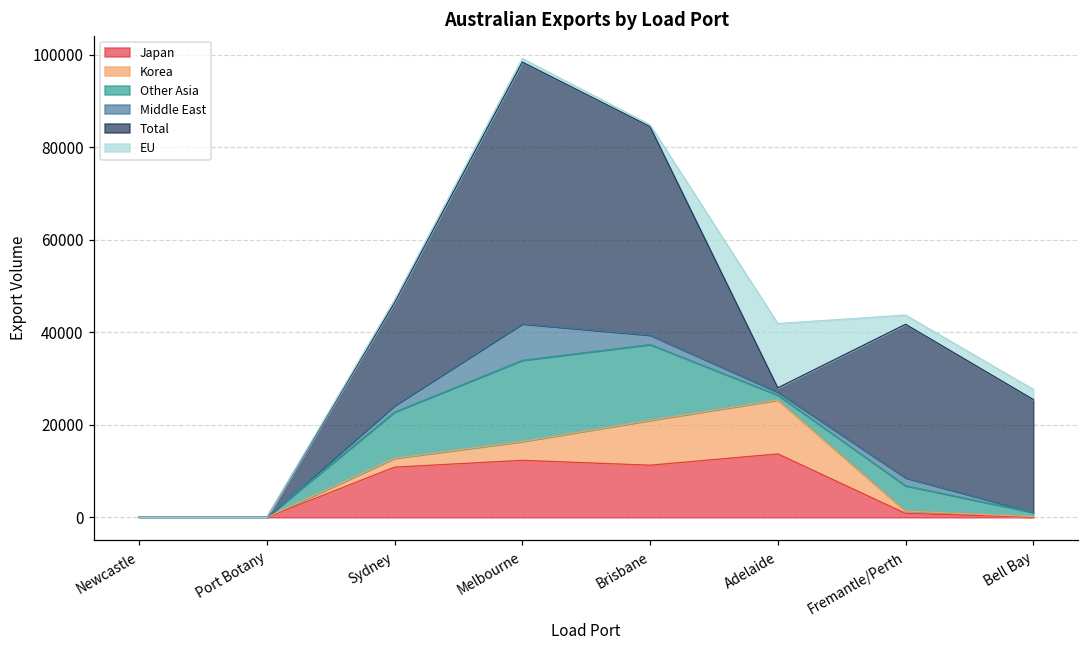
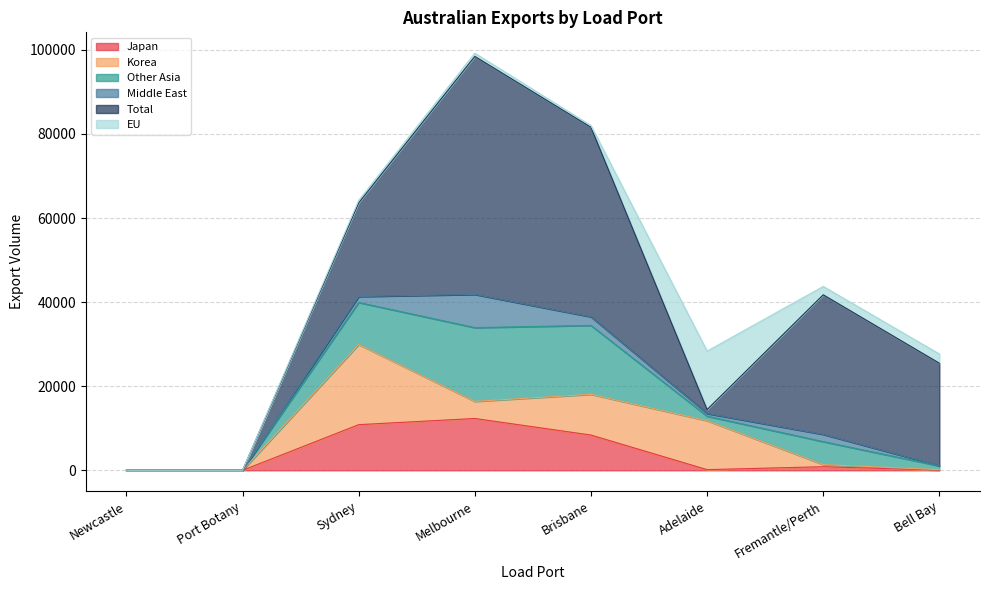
  {
    "Japan": {
      "Sydney": 11000,
      "Melbourne": 12000,
-     "Brisbane": 11000,
-     "Adelaide": 14000
+     "Brisbane": 8000,
+     "Adelaide": 0
    },
    "Korea": {
-     "Sydney": 2000,
+     "Sydney": 19000,
      "Melbourne": 4000,
      "Brisbane": 10000,
      "Adelaide": 12000
    },
    "Total": {
      "Melbourne": 57000,
      "Adelaide": 1000,
      "Fremantle/Perth": 33000,
      "Bell Bay": 24000
    },
    "EU": {
      "Melbourne": 1000,
      "Adelaide": 14000,
      "Fremantle/Perth": 2000,
      "Bell Bay": 2000
    }
  }
